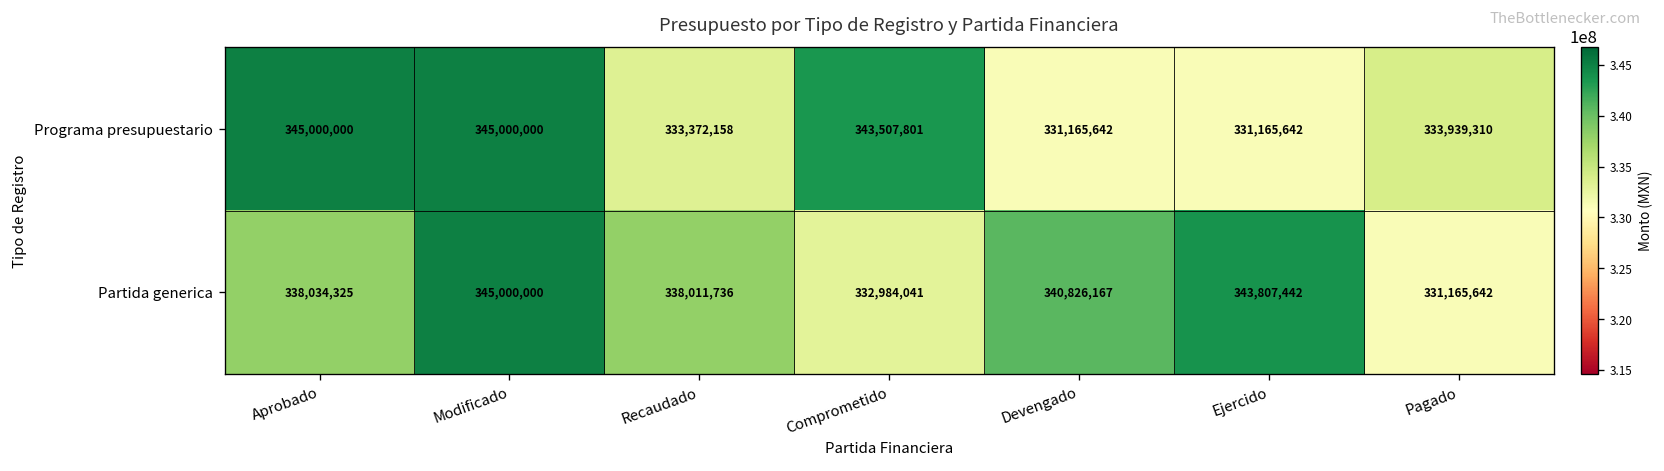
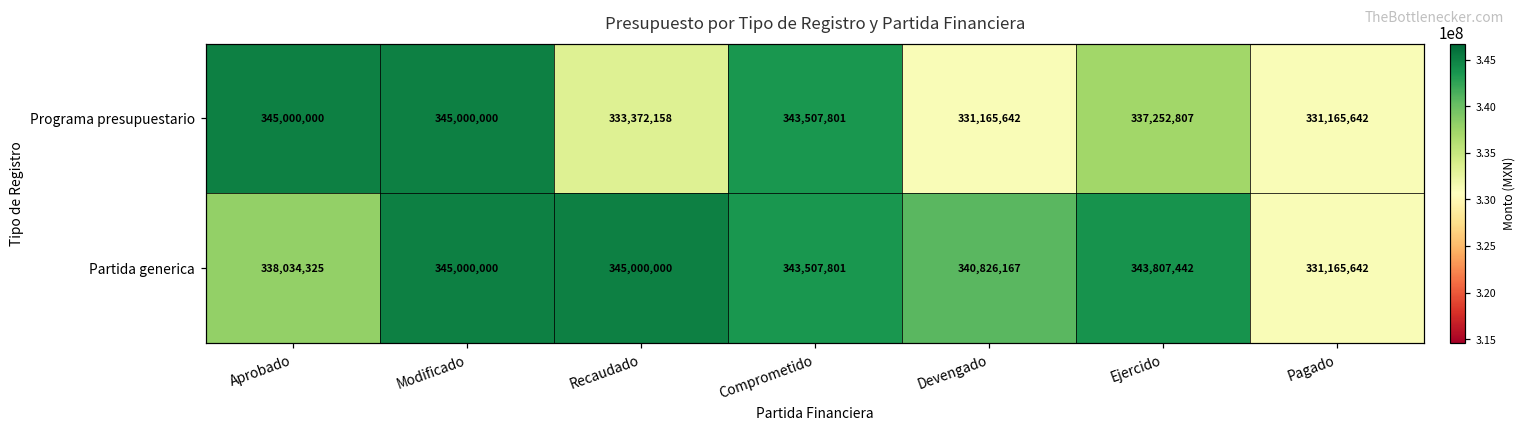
  {
    "Programa presupuestario": {
      "Aprobado": "345,000,000",
      "Modificado": "345,000,000",
      "Recaudado": "333,372,158",
      "Comprometido": "343,507,801",
      "Devengado": "331,165,642",
-     "Ejercido": "331,165,642",
-     "Pagado": "333,939,310"
+     "Ejercido": "337,252,807",
+     "Pagado": "331,165,642"
    },
    "Partida generica": {
      "Aprobado": "338,034,325",
      "Modificado": "345,000,000",
-     "Recaudado": "338,011,736",
-     "Comprometido": "332,984,041",
+     "Recaudado": "345,000,000",
+     "Comprometido": "343,507,801",
      "Devengado": "340,826,167",
      "Ejercido": "343,807,442",
      "Pagado": "331,165,642"
    }
  }
